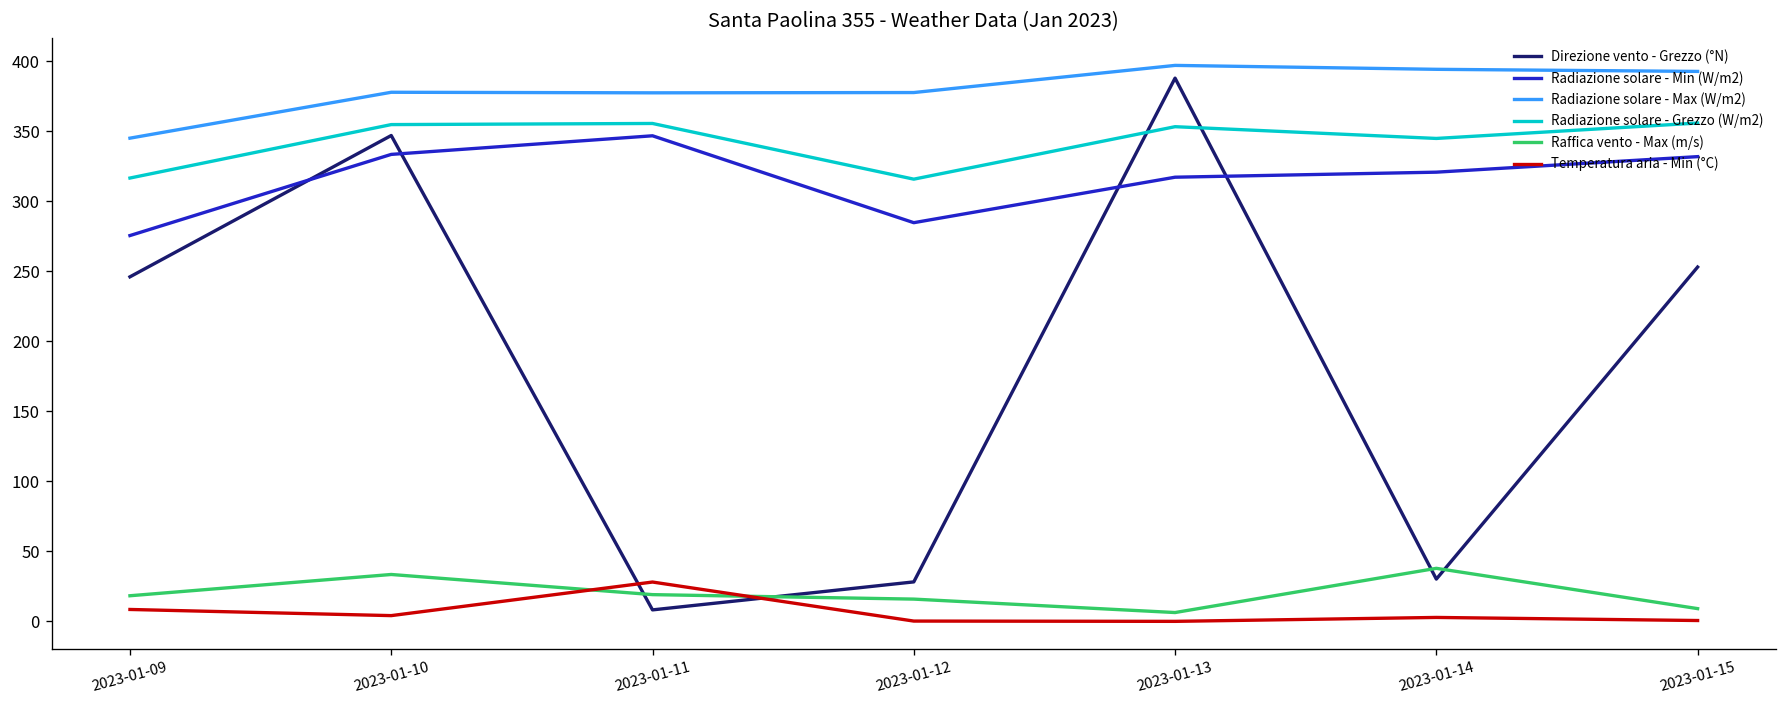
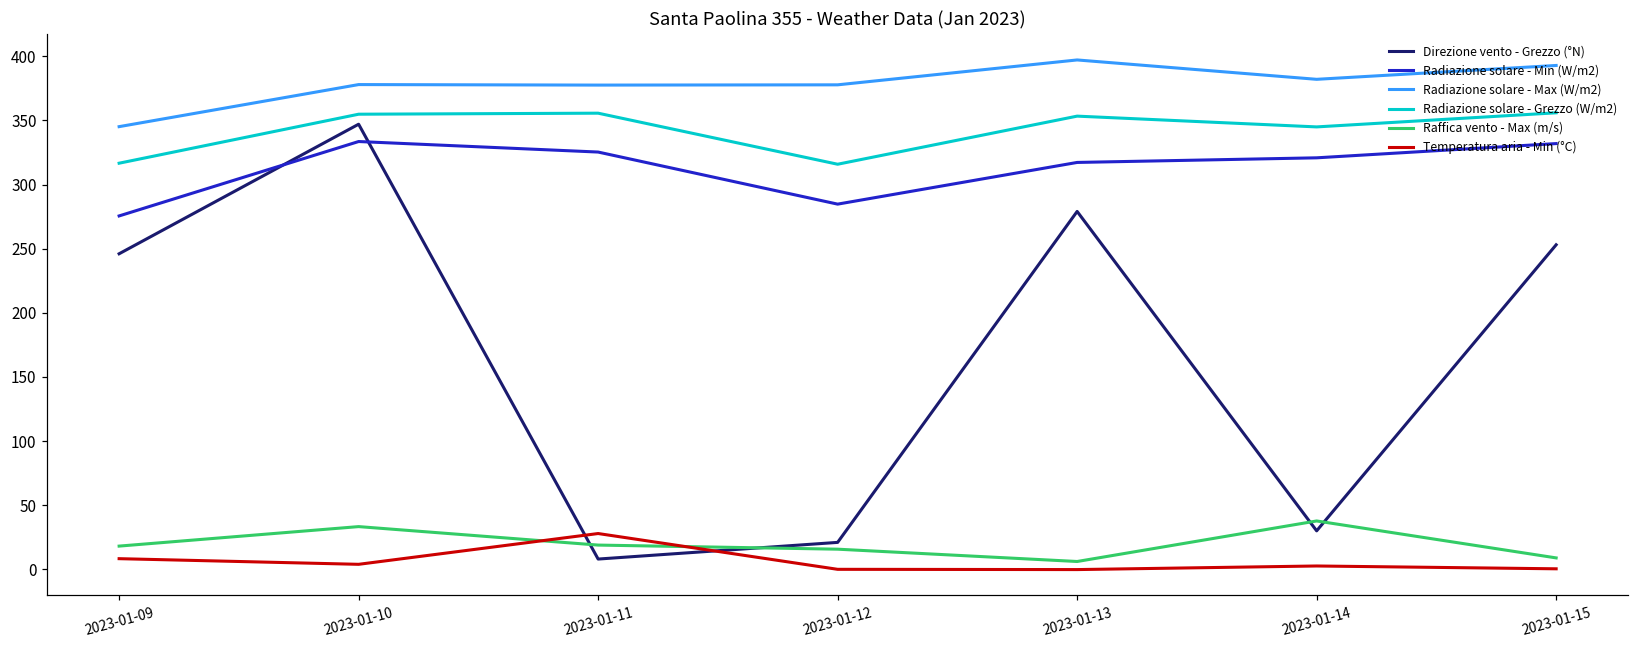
  {
    "Direzione vento - Grezzo (°N)": {
      "2023-01-09": 246,
      "2023-01-10": 347,
      "2023-01-11": 8,
-     "2023-01-12": 28,
-     "2023-01-13": 388,
+     "2023-01-12": 21,
+     "2023-01-13": 279,
      "2023-01-14": 30,
      "2023-01-15": 253
    },
    "Radiazione solare - Min (W/m2)": {
      "2023-01-09": 276,
      "2023-01-10": 334,
-     "2023-01-11": 347,
+     "2023-01-11": 325,
      "2023-01-12": 285,
      "2023-01-13": 317,
      "2023-01-14": 321,
      "2023-01-15": 332
    },
    "Radiazione solare - Max (W/m2)": {
      "2023-01-09": 345,
      "2023-01-10": 378,
      "2023-01-11": 378,
      "2023-01-12": 378,
      "2023-01-13": 397,
-     "2023-01-14": 394,
+     "2023-01-14": 382,
      "2023-01-15": 393
    },
    "Radiazione solare - Grezzo (W/m2)": {
      "2023-01-09": 317,
      "2023-01-10": 355,
      "2023-01-11": 356,
      "2023-01-12": 316,
      "2023-01-13": 353,
      "2023-01-14": 345,
      "2023-01-15": 356
    },
    "Raffica vento - Max (m/s)": {
      "2023-01-09": 18,
      "2023-01-10": 33,
      "2023-01-11": 19,
      "2023-01-12": 16,
      "2023-01-13": 6,
      "2023-01-14": 38,
      "2023-01-15": 9
    },
    "Temperatura aria - Min (°C)": {
      "2023-01-09": 8,
      "2023-01-10": 4,
      "2023-01-11": 28,
      "2023-01-12": 0,
      "2023-01-13": 0,
      "2023-01-14": 3,
      "2023-01-15": 0
    }
  }
